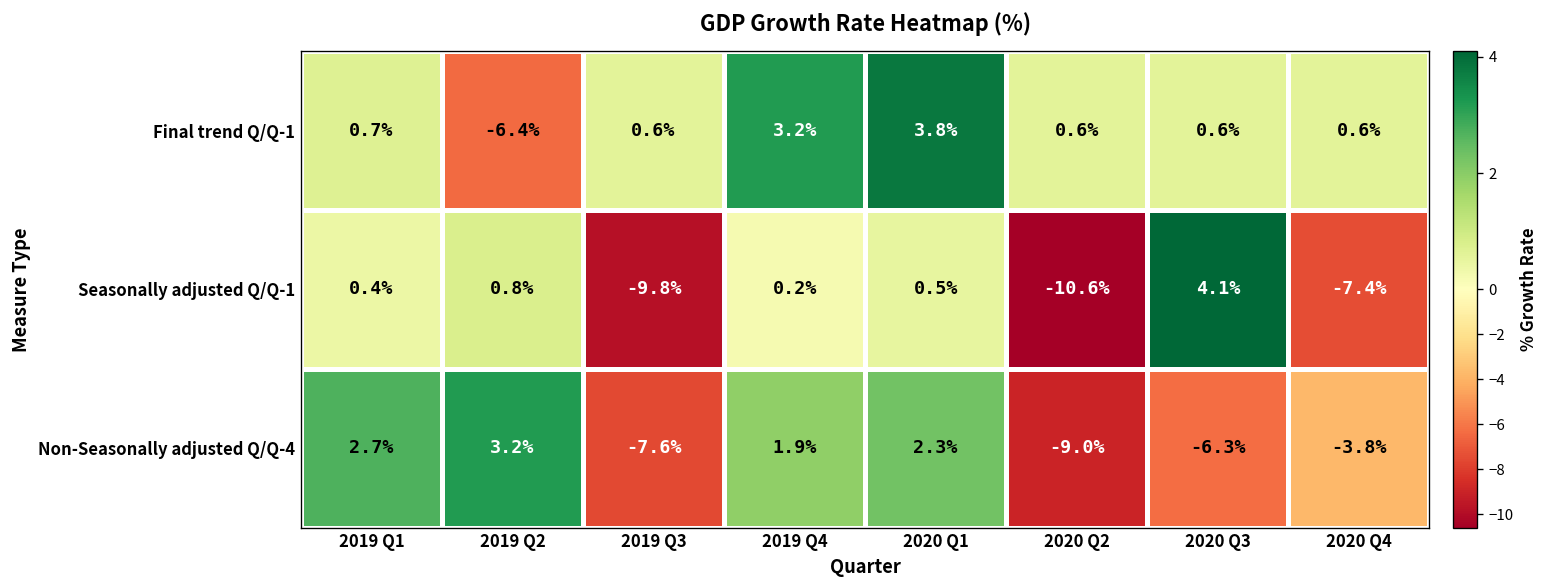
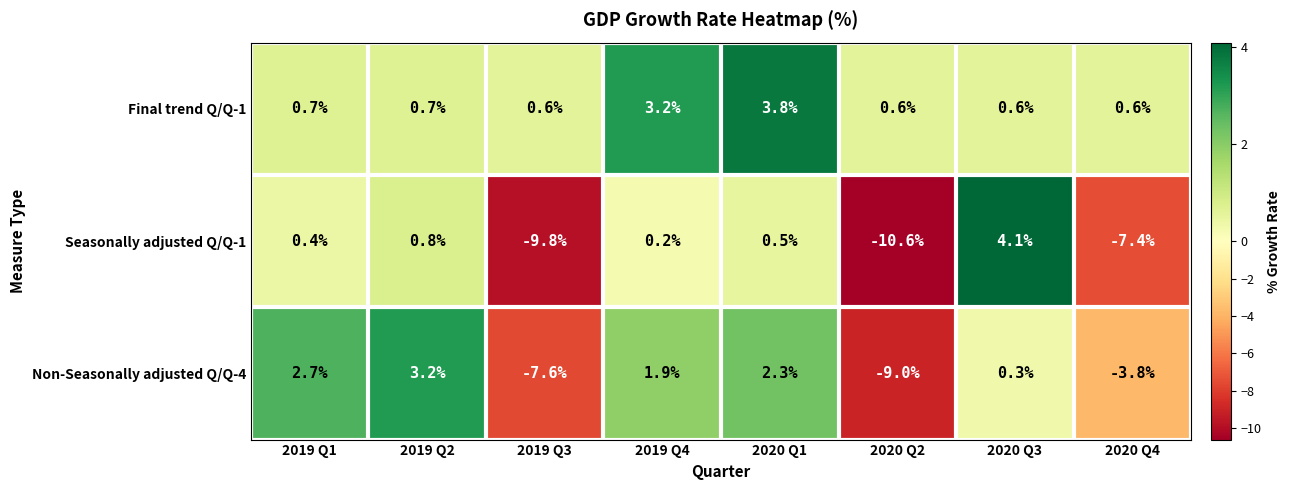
  {
    "Final trend Q/Q-1": {
      "2019 Q1": "0.7%",
-     "2019 Q2": "-6.4%",
+     "2019 Q2": "0.7%",
      "2019 Q3": "0.6%",
      "2019 Q4": "3.2%",
      "2020 Q1": "3.8%",
      "2020 Q2": "0.6%",
      "2020 Q3": "0.6%",
      "2020 Q4": "0.6%"
    },
    "Seasonally adjusted Q/Q-1": {
      "2019 Q1": "0.4%",
      "2019 Q2": "0.8%",
      "2019 Q3": "-9.8%",
      "2019 Q4": "0.2%",
      "2020 Q1": "0.5%",
      "2020 Q2": "-10.6%",
      "2020 Q3": "4.1%",
      "2020 Q4": "-7.4%"
    },
    "Non-Seasonally adjusted Q/Q-4": {
      "2019 Q1": "2.7%",
      "2019 Q2": "3.2%",
      "2019 Q3": "-7.6%",
      "2019 Q4": "1.9%",
      "2020 Q1": "2.3%",
      "2020 Q2": "-9.0%",
-     "2020 Q3": "-6.3%",
+     "2020 Q3": "0.3%",
      "2020 Q4": "-3.8%"
    }
  }
